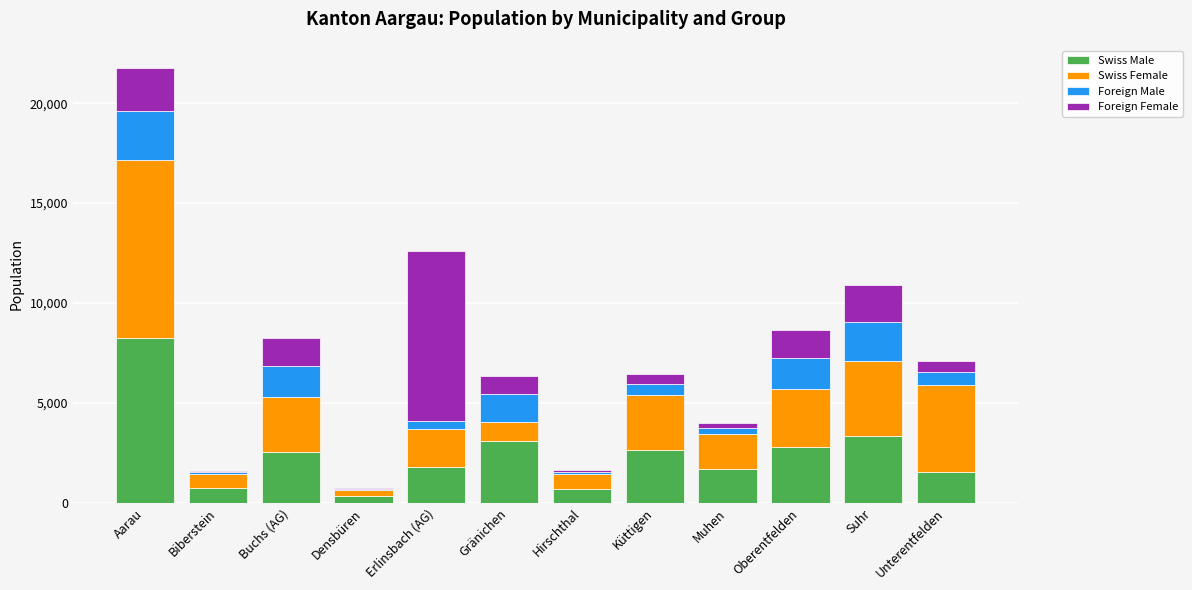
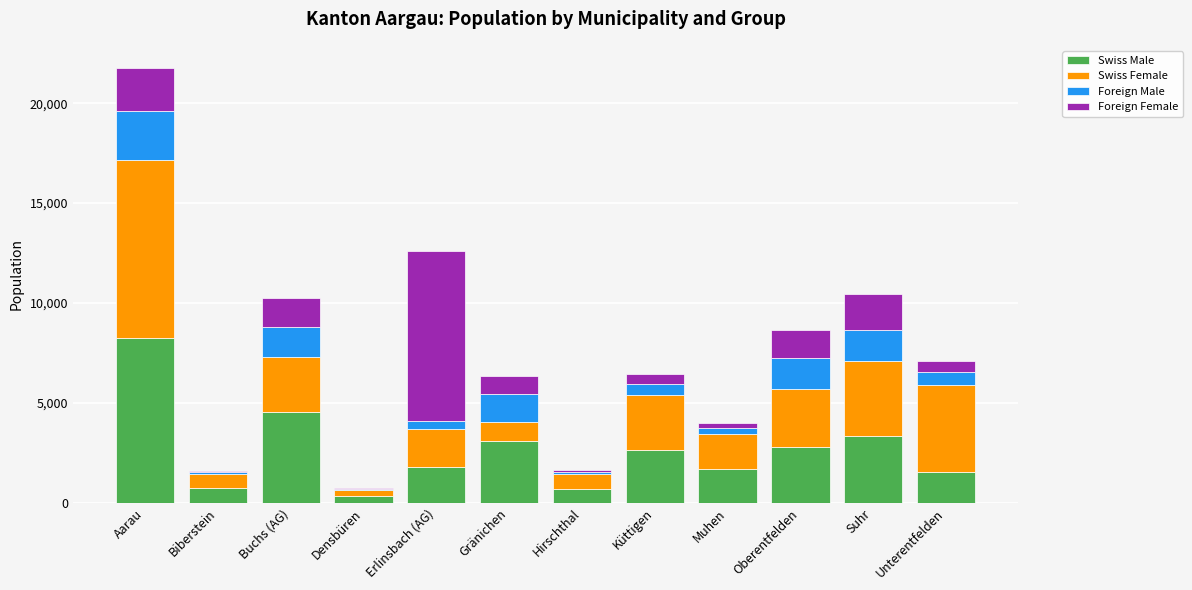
  {
    "Swiss Male": {
      "Aarau": "8,300",
      "Biberstein": "700",
-     "Buchs (AG)": "2,500",
+     "Buchs (AG)": "4,500",
      "Densbüren": "300",
      "Erlinsbach (AG)": "1,800",
      "Gränichen": "3,100",
      "Hirschthal": "700",
      "Küttigen": "2,600",
      "Muhen": "1,700",
      "Oberentfelden": "2,800",
      "Suhr": "3,300",
      "Unterentfelden": "1,600"
    },
    "Swiss Female": {
      "Aarau": "8,900",
      "Biberstein": "700",
      "Buchs (AG)": "2,800",
      "Densbüren": "300",
      "Erlinsbach (AG)": "1,900",
      "Gränichen": "900",
      "Hirschthal": "700",
      "Küttigen": "2,800",
      "Muhen": "1,700",
      "Oberentfelden": "2,900",
      "Suhr": "3,800",
      "Unterentfelden": "4,400"
    },
    "Foreign Male": {
      "Aarau": "2,500",
      "Buchs (AG)": "1,500",
      "Erlinsbach (AG)": "400",
      "Gränichen": "1,400",
      "Küttigen": "500",
      "Muhen": "300",
      "Oberentfelden": "1,500",
-     "Suhr": "2,000",
+     "Suhr": "1,600",
      "Unterentfelden": "600"
    },
    "Foreign Female": {
      "Aarau": "2,200",
      "Buchs (AG)": "1,400",
      "Erlinsbach (AG)": "8,500",
      "Gränichen": "900",
      "Küttigen": "500",
      "Muhen": "300",
      "Oberentfelden": "1,400",
      "Suhr": "1,800",
      "Unterentfelden": "600"
    }
  }
